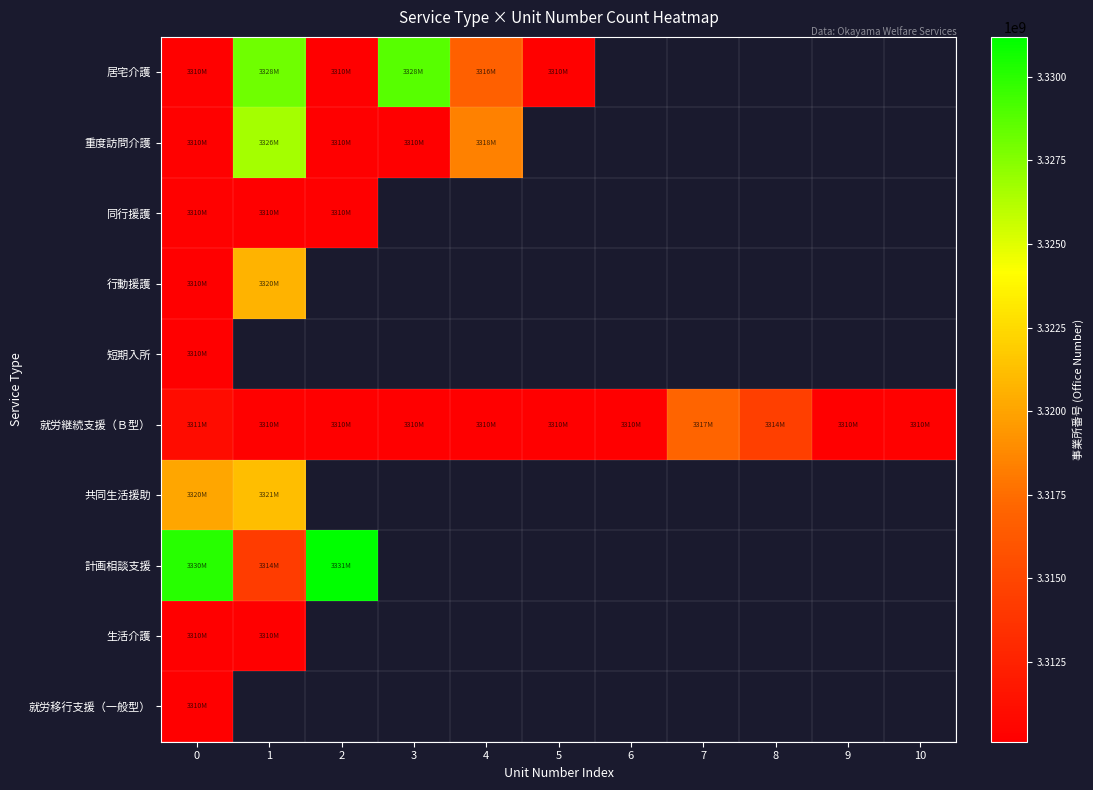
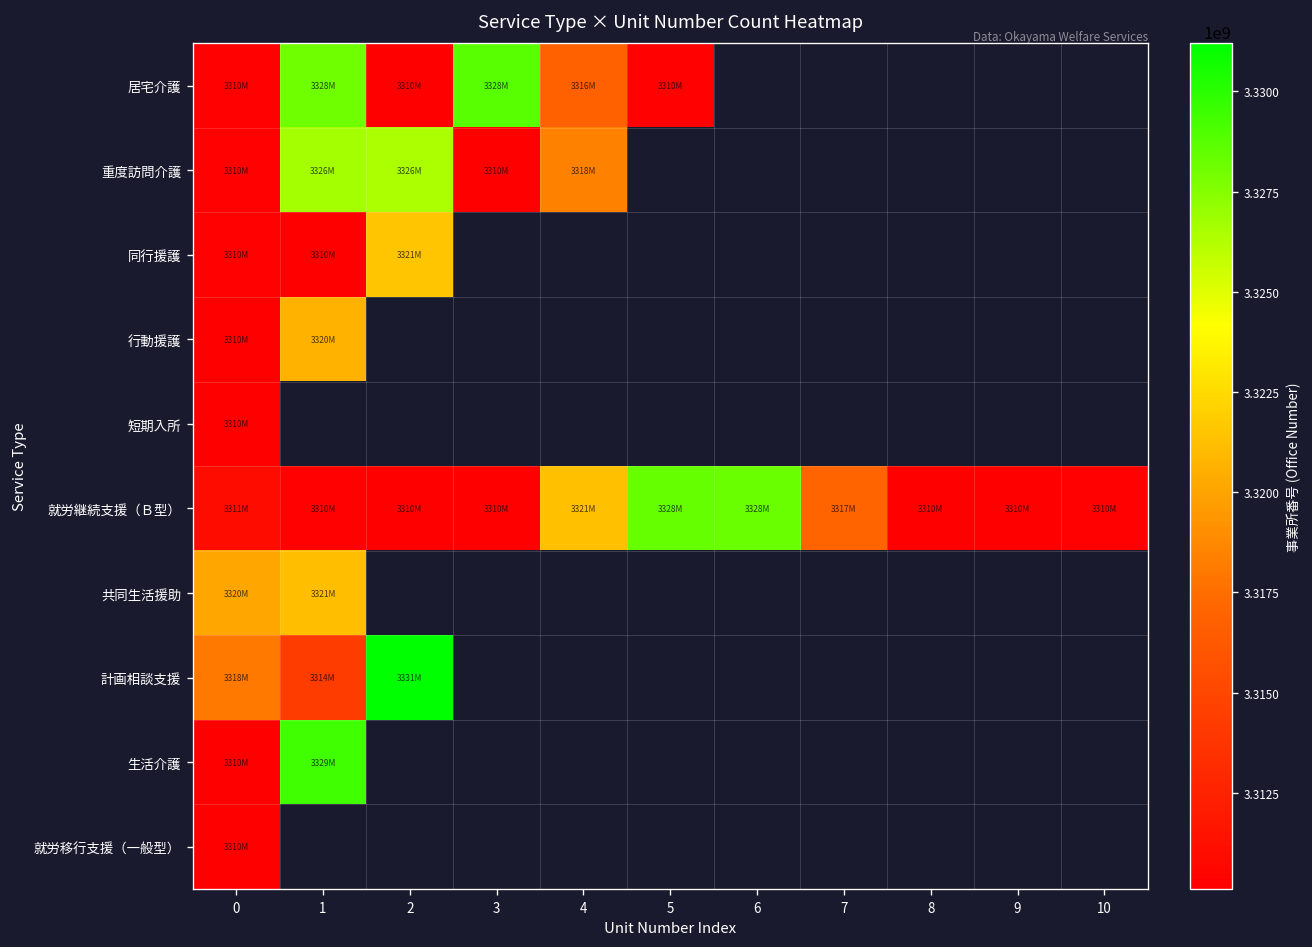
  {
    "居宅介護": {
      "0": "3310M",
      "1": "3328M",
      "2": "3310M",
      "3": "3328M",
      "4": "3316M",
      "5": "3310M"
    },
    "重度訪問介護": {
      "0": "3310M",
      "1": "3326M",
-     "2": "3310M",
+     "2": "3326M",
      "3": "3310M",
      "4": "3318M"
    },
    "同行援護": {
      "0": "3310M",
      "1": "3310M",
-     "2": "3310M"
+     "2": "3321M"
    },
    "行動援護": {
      "0": "3310M",
      "1": "3320M"
    },
    "短期入所": {
      "0": "3310M"
    },
    "就労継続支援（Ｂ型）": {
      "0": "3311M",
      "1": "3310M",
      "2": "3310M",
      "3": "3310M",
-     "4": "3310M",
-     "5": "3310M",
-     "6": "3310M",
+     "4": "3321M",
+     "5": "3328M",
+     "6": "3328M",
      "7": "3317M",
-     "8": "3314M",
+     "8": "3310M",
      "9": "3310M",
      "10": "3310M"
    },
    "共同生活援助": {
      "0": "3320M",
      "1": "3321M"
    },
    "計画相談支援": {
-     "0": "3330M",
+     "0": "3318M",
      "1": "3314M",
      "2": "3331M"
    },
    "生活介護": {
      "0": "3310M",
-     "1": "3310M"
+     "1": "3329M"
    },
    "就労移行支援（一般型）": {
      "0": "3310M"
    }
  }
